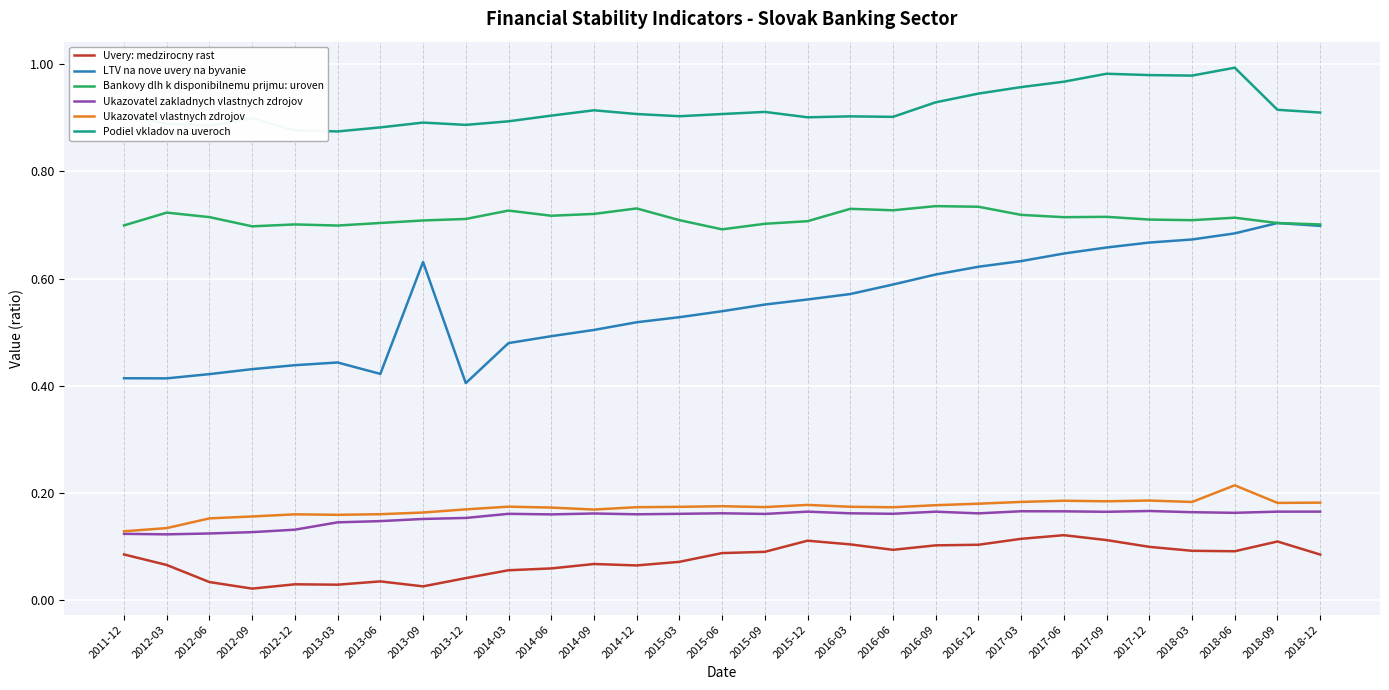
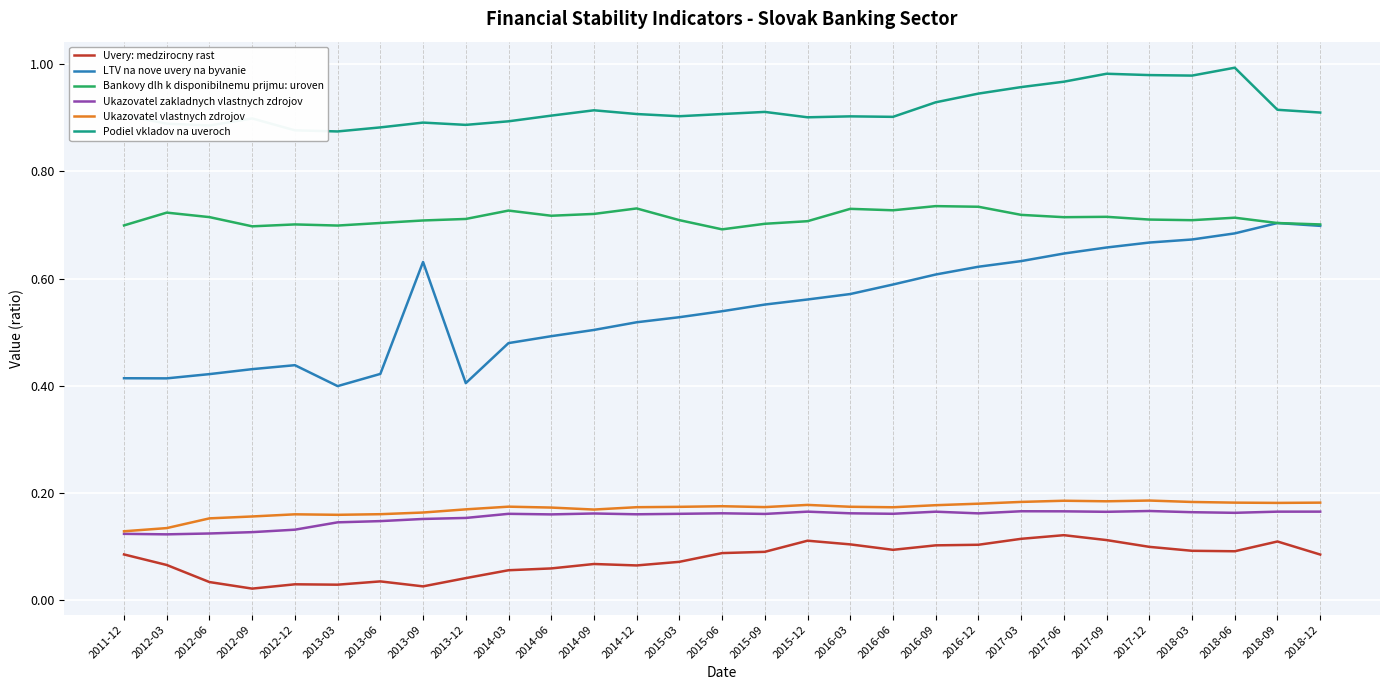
  {
    "Uvery: medzirocny rast": {
      "2011-12": 0.09,
      "2012-03": 0.07,
      "2012-06": 0.03,
      "2012-09": 0.02,
      "2012-12": 0.03,
      "2013-03": 0.03,
      "2013-06": 0.04,
      "2013-09": 0.03,
      "2013-12": 0.04,
      "2014-03": 0.06,
      "2014-06": 0.06,
      "2014-09": 0.07,
      "2014-12": 0.06,
      "2015-03": 0.07,
      "2015-06": 0.09,
      "2015-09": 0.09,
      "2015-12": 0.11,
      "2016-03": 0.10,
      "2016-06": 0.09,
      "2016-09": 0.10,
      "2016-12": 0.10,
      "2017-03": 0.11,
      "2017-06": 0.12,
      "2017-09": 0.11,
      "2017-12": 0.10,
      "2018-03": 0.09,
      "2018-06": 0.09,
      "2018-09": 0.11,
      "2018-12": 0.09
    },
    "LTV na nove uvery na byvanie": {
      "2011-12": 0.41,
      "2012-03": 0.41,
      "2012-06": 0.42,
      "2012-09": 0.43,
      "2012-12": 0.44,
-     "2013-03": 0.44,
+     "2013-03": 0.40,
      "2013-06": 0.42,
      "2013-09": 0.63,
      "2013-12": 0.40,
      "2014-03": 0.48,
      "2014-06": 0.49,
      "2014-09": 0.50,
      "2014-12": 0.52,
      "2015-03": 0.53,
      "2015-06": 0.54,
      "2015-09": 0.55,
      "2015-12": 0.56,
      "2016-03": 0.57,
      "2016-06": 0.59,
      "2016-09": 0.61,
      "2016-12": 0.62,
      "2017-03": 0.63,
      "2017-06": 0.65,
      "2017-09": 0.66,
      "2017-12": 0.67,
      "2018-03": 0.67,
      "2018-06": 0.68
    },
    "Ukazovatel zakladnych vlastnych zdrojov": {
      "2012-03": 0.12,
      "2012-06": 0.12,
      "2012-09": 0.13,
      "2012-12": 0.13,
      "2013-03": 0.15,
      "2013-06": 0.15,
      "2013-09": 0.15,
      "2013-12": 0.15,
      "2014-03": 0.16,
      "2014-06": 0.16,
      "2014-09": 0.16,
      "2014-12": 0.16,
      "2015-03": 0.16,
      "2015-06": 0.16,
      "2015-09": 0.16,
      "2015-12": 0.17,
      "2016-03": 0.16,
      "2016-06": 0.16,
      "2016-09": 0.17,
      "2016-12": 0.16,
      "2017-03": 0.17,
      "2017-06": 0.17,
      "2017-09": 0.16,
      "2017-12": 0.17,
      "2018-03": 0.16,
      "2018-06": 0.16,
      "2018-09": 0.17,
      "2018-12": 0.17
    },
    "Ukazovatel vlastnych zdrojov": {
      "2012-03": 0.13,
      "2012-06": 0.15,
      "2012-09": 0.16,
      "2012-12": 0.16,
      "2013-03": 0.16,
      "2013-06": 0.16,
      "2013-09": 0.16,
      "2013-12": 0.17,
      "2014-03": 0.17,
      "2014-06": 0.17,
      "2014-09": 0.17,
      "2014-12": 0.17,
      "2015-03": 0.17,
      "2015-06": 0.18,
      "2015-09": 0.17,
      "2015-12": 0.18,
      "2016-03": 0.17,
      "2016-06": 0.17,
      "2016-09": 0.18,
      "2016-12": 0.18,
      "2017-03": 0.18,
      "2017-06": 0.19,
      "2017-09": 0.18,
      "2017-12": 0.19,
      "2018-03": 0.18,
-     "2018-06": 0.21,
+     "2018-06": 0.18,
      "2018-09": 0.18,
      "2018-12": 0.18
    }
  }
